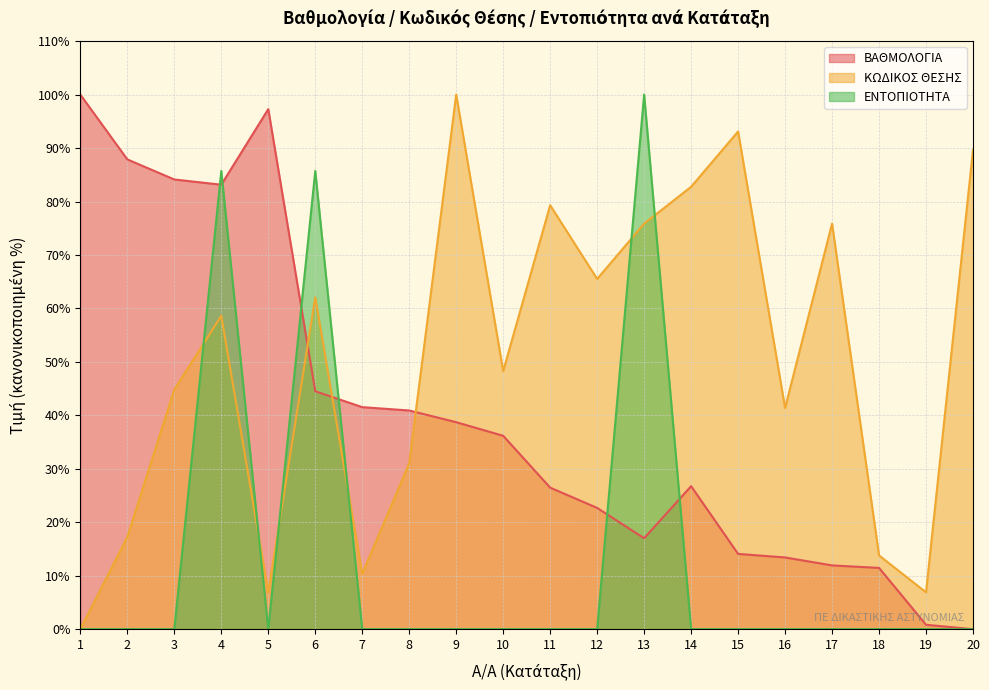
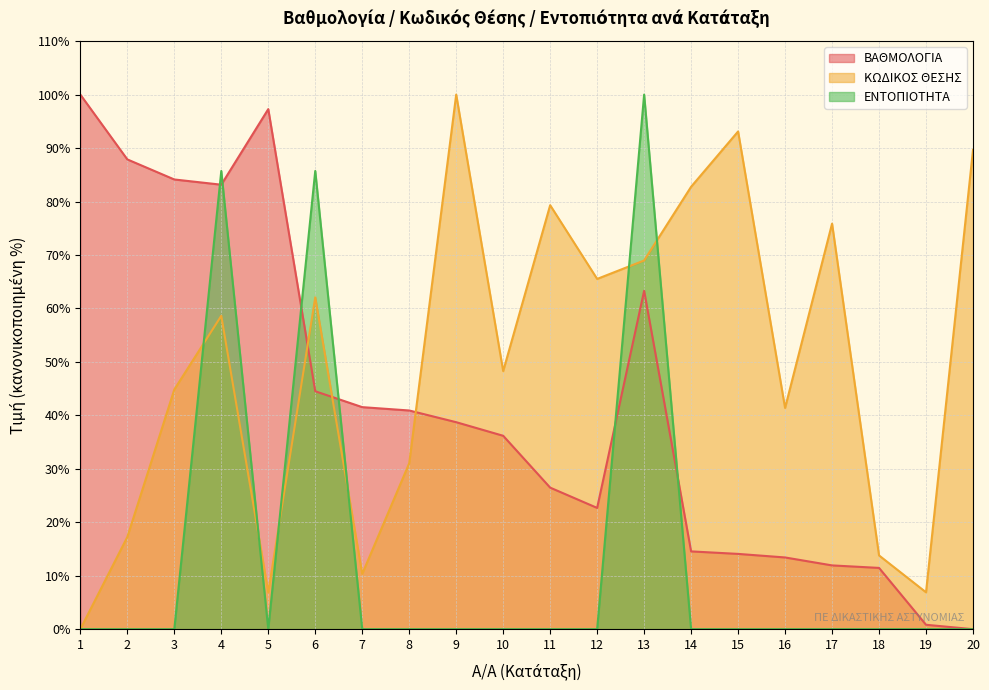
  {
    "ΒΑΘΜΟΛΟΓΙΑ": {
      "1": "100%",
      "2": "88%",
      "3": "84%",
      "4": "83%",
      "5": "97%",
      "6": "45%",
      "7": "42%",
      "8": "41%",
      "9": "39%",
      "10": "36%",
      "11": "26%",
      "12": "23%",
-     "13": "17%",
-     "14": "27%",
+     "13": "63%",
+     "14": "15%",
      "15": "14%",
      "16": "13%",
      "17": "12%",
      "18": "11%",
      "19": "1%"
    },
    "ΚΩΔΙΚΟΣ ΘΕΣΗΣ": {
      "2": "17%",
      "3": "45%",
      "4": "59%",
      "5": "7%",
      "6": "62%",
      "7": "10%",
      "8": "31%",
      "9": "100%",
      "10": "48%",
      "11": "79%",
      "12": "66%",
-     "13": "76%",
+     "13": "69%",
      "14": "83%",
      "15": "93%",
      "16": "41%",
      "17": "76%",
      "18": "14%",
      "19": "7%",
      "20": "90%"
    },
    "ΕΝΤΟΠΙΟΤΗΤΑ": {
      "2": "0%",
      "3": "0%",
      "4": "86%",
      "5": "0%",
      "6": "86%",
      "7": "0%",
      "8": "0%",
      "9": "0%",
      "10": "0%",
      "11": "0%",
      "12": "0%",
      "13": "100%",
      "14": "0%",
      "15": "0%",
      "16": "0%",
      "17": "0%",
      "18": "0%",
      "19": "0%"
    }
  }
